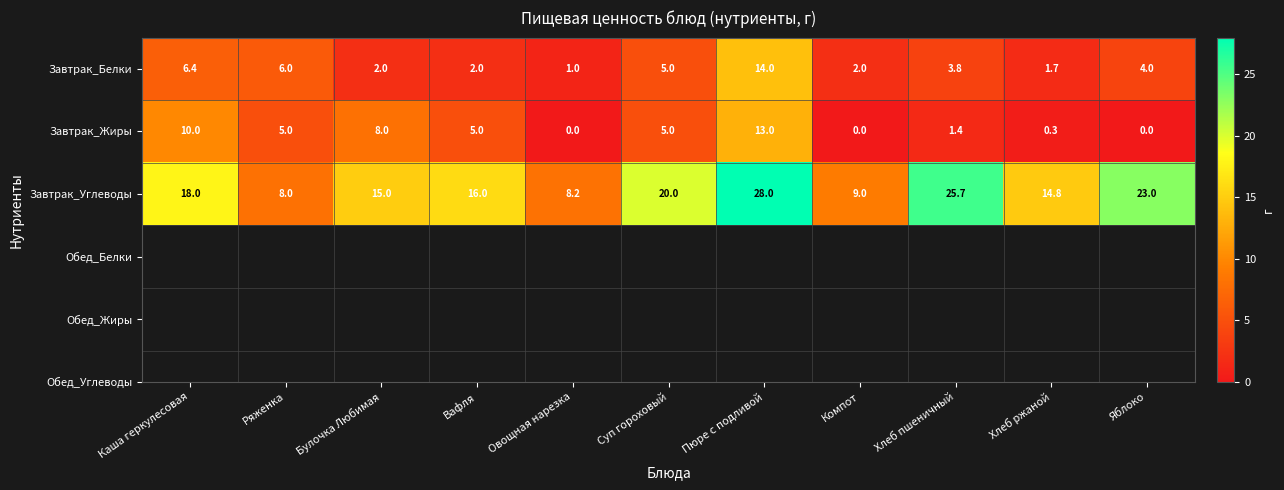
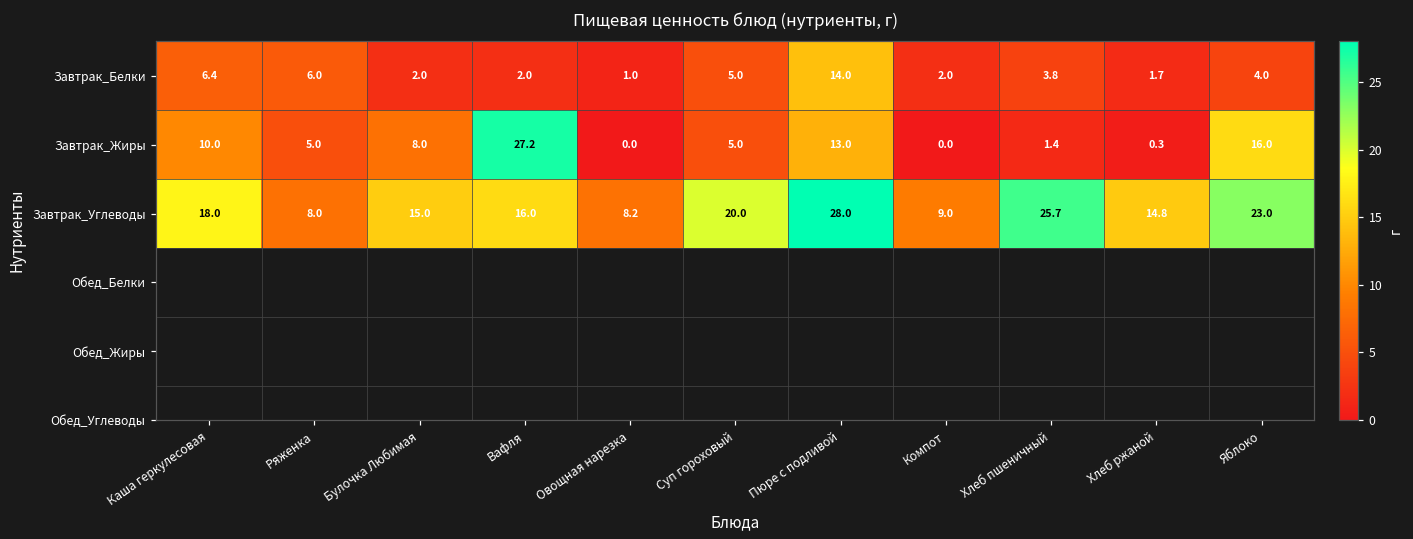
  {
    "Завтрак_Белки": {
      "Каша геркулесовая": 6.4,
      "Ряженка": 6.0,
      "Булочка Любимая": 2.0,
      "Вафля": 2.0,
      "Овощная нарезка": 1.0,
      "Суп гороховый": 5.0,
      "Пюре с подливой": 14.0,
      "Компот": 2.0,
      "Хлеб пшеничный": 3.8,
      "Хлеб ржаной": 1.7,
      "Яблоко": 4.0
    },
    "Завтрак_Жиры": {
      "Каша геркулесовая": 10.0,
      "Ряженка": 5.0,
      "Булочка Любимая": 8.0,
-     "Вафля": 5.0,
+     "Вафля": 27.2,
      "Овощная нарезка": 0.0,
      "Суп гороховый": 5.0,
      "Пюре с подливой": 13.0,
      "Компот": 0.0,
      "Хлеб пшеничный": 1.4,
      "Хлеб ржаной": 0.3,
-     "Яблоко": 0.0
+     "Яблоко": 16.0
    },
    "Завтрак_Углеводы": {
      "Каша геркулесовая": 18.0,
      "Ряженка": 8.0,
      "Булочка Любимая": 15.0,
      "Вафля": 16.0,
      "Овощная нарезка": 8.2,
      "Суп гороховый": 20.0,
      "Пюре с подливой": 28.0,
      "Компот": 9.0,
      "Хлеб пшеничный": 25.7,
      "Хлеб ржаной": 14.8,
      "Яблоко": 23.0
    }
  }
